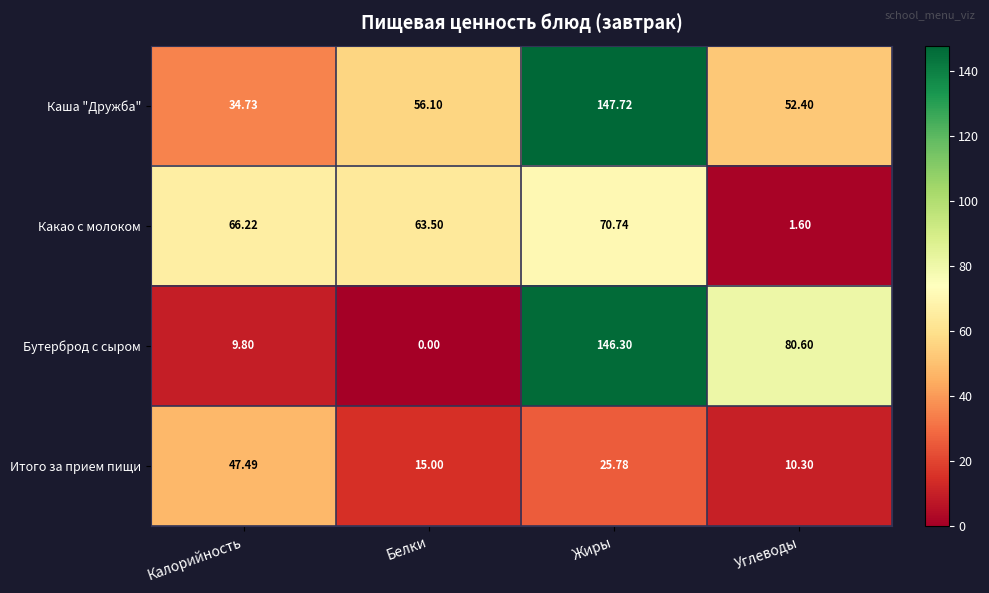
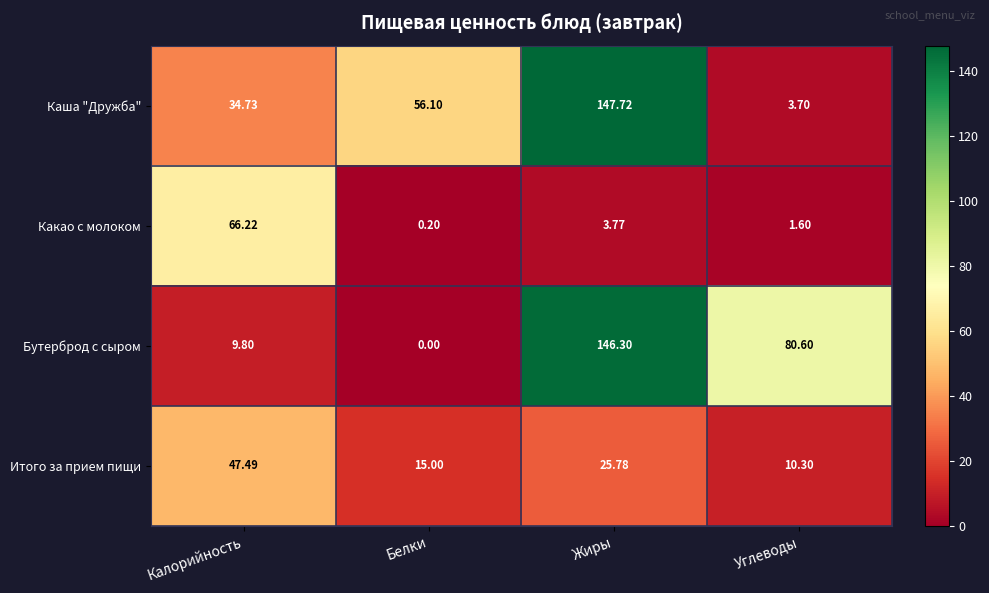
  {
    "Каша \"Дружба\"": {
      "Калорийность": 34.73,
      "Белки": 56.10,
      "Жиры": 147.72,
-     "Углеводы": 52.40
+     "Углеводы": 3.70
    },
    "Какао с молоком": {
      "Калорийность": 66.22,
-     "Белки": 63.50,
-     "Жиры": 70.74,
+     "Белки": 0.20,
+     "Жиры": 3.77,
      "Углеводы": 1.60
    },
    "Бутерброд с сыром": {
      "Калорийность": 9.80,
      "Белки": 0.00,
      "Жиры": 146.30,
      "Углеводы": 80.60
    },
    "Итого за прием пищи": {
      "Калорийность": 47.49,
      "Белки": 15.00,
      "Жиры": 25.78,
      "Углеводы": 10.30
    }
  }
